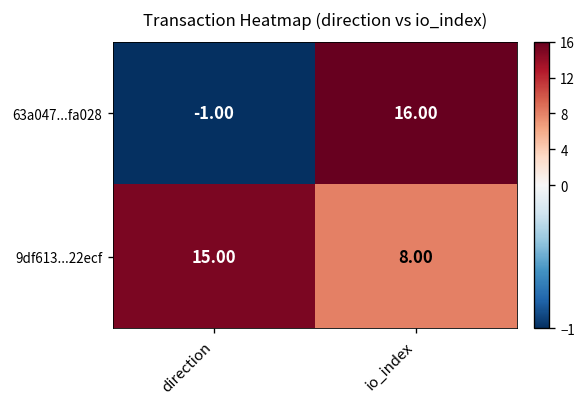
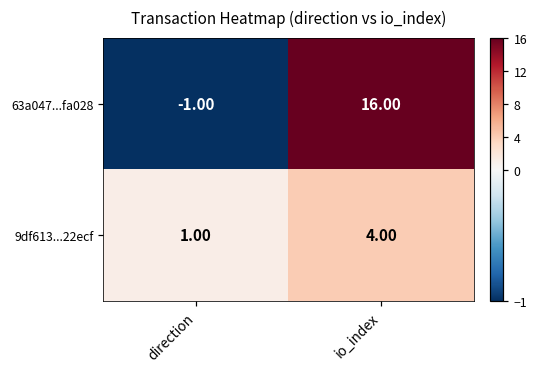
  {
    "63a047...fa028": {
      "direction": -1.00,
      "io_index": 16.00
    },
    "9df613...22ecf": {
-     "direction": 15.00,
-     "io_index": 8.00
+     "direction": 1.00,
+     "io_index": 4.00
    }
  }
